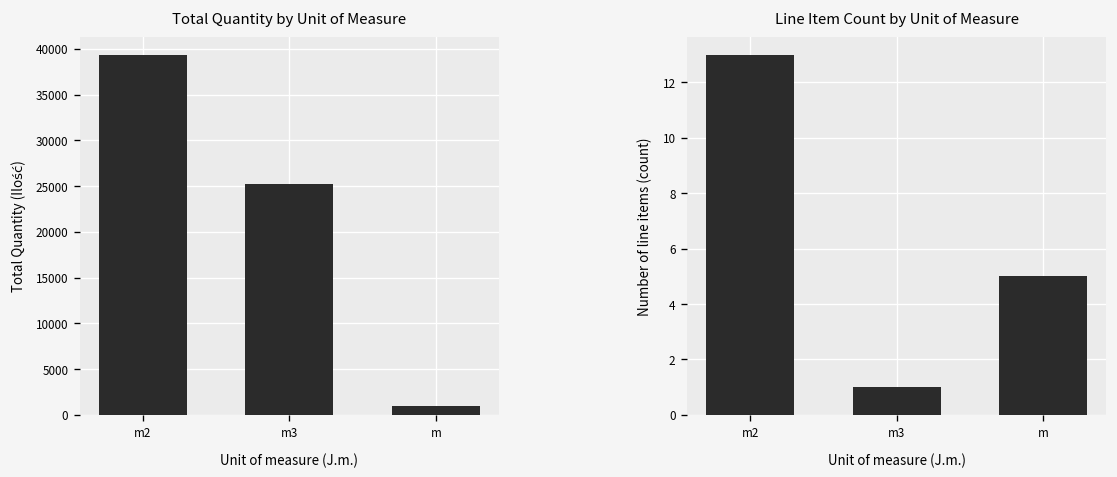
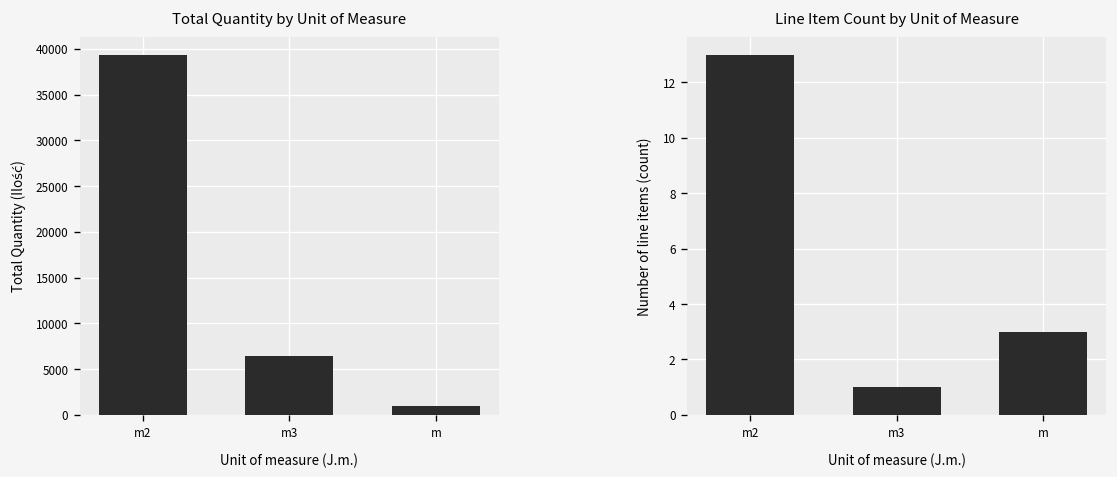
  {
    "Total Quantity by Unit of Measure": {
      "m2": 39000,
-     "m3": 25000,
+     "m3": 6000,
      "m": 1000
    },
    "Line Item Count by Unit of Measure": {
      "m2": 13,
      "m3": 1,
-     "m": 5
+     "m": 3
    }
  }
